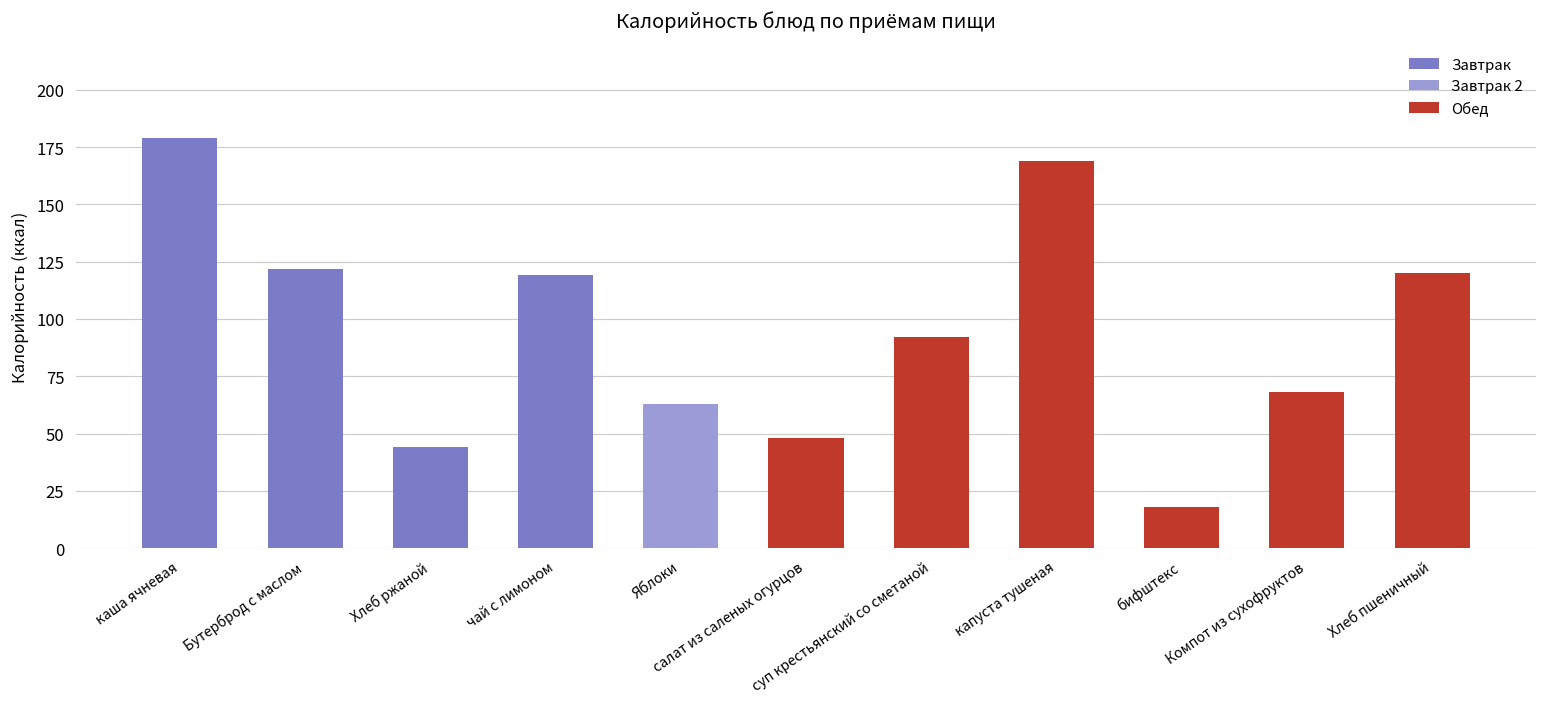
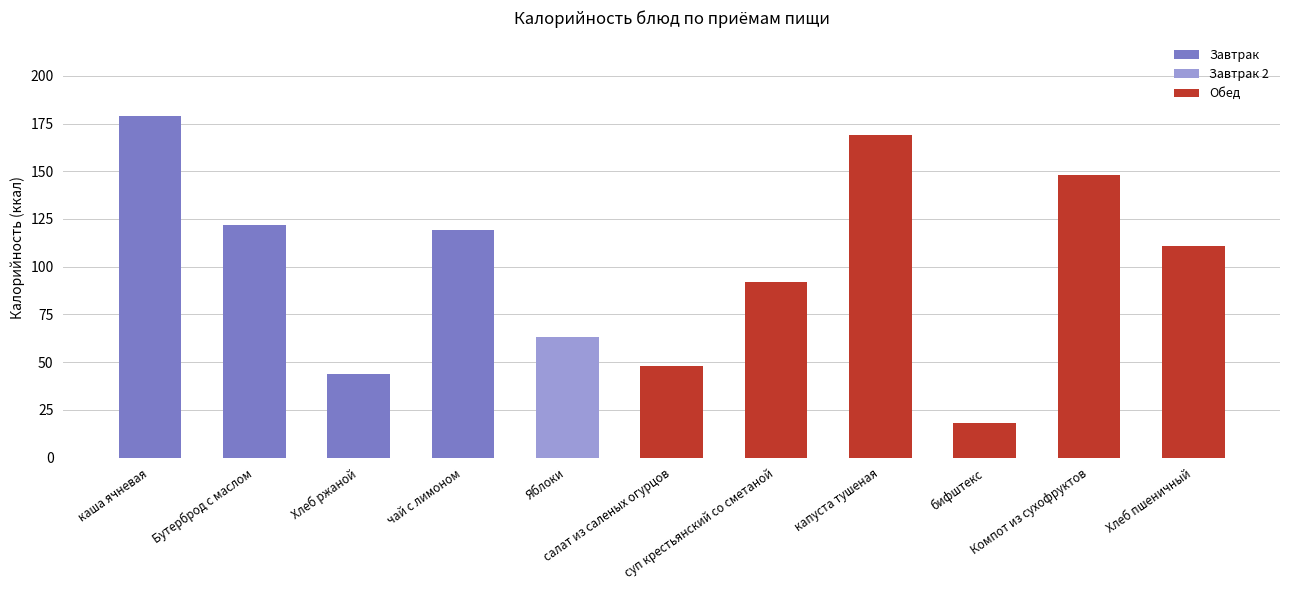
  {
    "Обед": {
      "салат из саленых огурцов": 48,
      "суп крестьянский со сметаной": 92,
      "капуста тушеная": 169,
      "бифштекс": 18,
-     "Компот из сухофруктов": 68,
-     "Хлеб пшеничный": 120
+     "Компот из сухофруктов": 148,
+     "Хлеб пшеничный": 111
    }
  }
